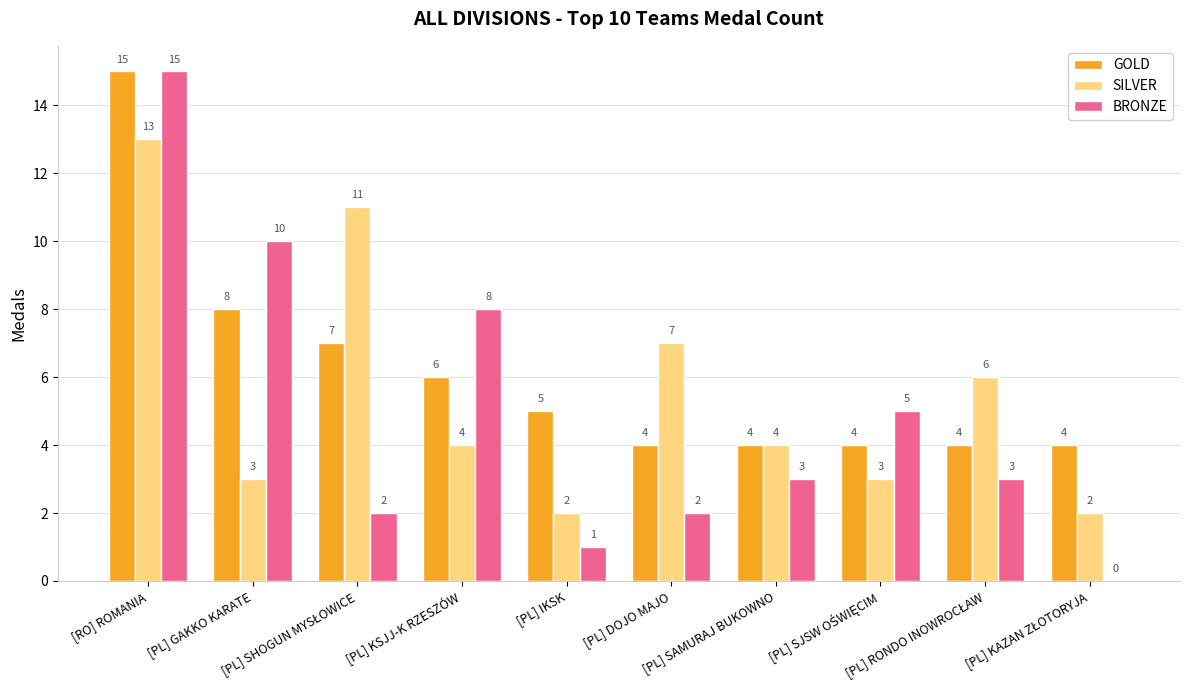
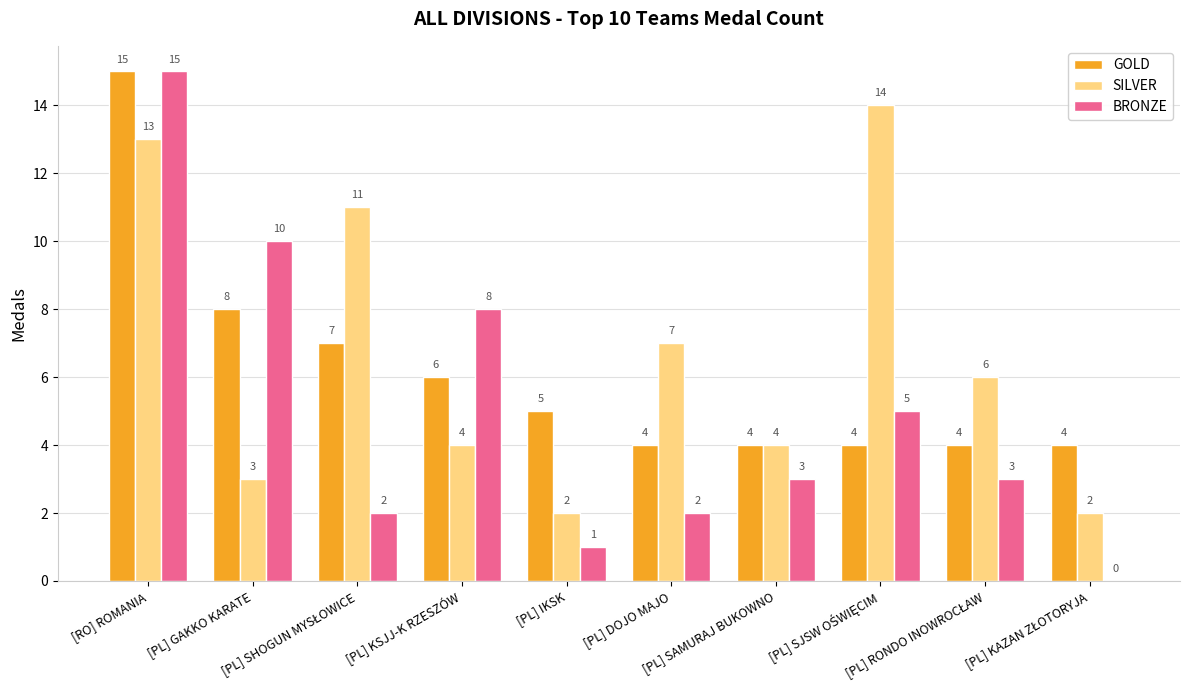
  {
    "GOLD": {
      "[RO] ROMANIA": 15,
      "[PL] GAKKO KARATE": 8,
      "[PL] SHOGUN MYSŁOWICE": 7,
      "[PL] KSJJ-K RZESZÓW": 6,
      "[PL] IKSK": 5,
      "[PL] DOJO MAJO": 4,
      "[PL] SAMURAJ BUKOWNO": 4,
      "[PL] SJSW OŚWIĘCIM": 4,
      "[PL] RONDO INOWROCŁAW": 4,
      "[PL] KAZAN ZŁOTORYJA": 4
    },
    "SILVER": {
      "[RO] ROMANIA": 13,
      "[PL] GAKKO KARATE": 3,
      "[PL] SHOGUN MYSŁOWICE": 11,
      "[PL] KSJJ-K RZESZÓW": 4,
      "[PL] IKSK": 2,
      "[PL] DOJO MAJO": 7,
      "[PL] SAMURAJ BUKOWNO": 4,
-     "[PL] SJSW OŚWIĘCIM": 3,
+     "[PL] SJSW OŚWIĘCIM": 14,
      "[PL] RONDO INOWROCŁAW": 6,
      "[PL] KAZAN ZŁOTORYJA": 2
    },
    "BRONZE": {
      "[RO] ROMANIA": 15,
      "[PL] GAKKO KARATE": 10,
      "[PL] SHOGUN MYSŁOWICE": 2,
      "[PL] KSJJ-K RZESZÓW": 8,
      "[PL] IKSK": 1,
      "[PL] DOJO MAJO": 2,
      "[PL] SAMURAJ BUKOWNO": 3,
      "[PL] SJSW OŚWIĘCIM": 5,
      "[PL] RONDO INOWROCŁAW": 3,
      "[PL] KAZAN ZŁOTORYJA": 0
    }
  }
